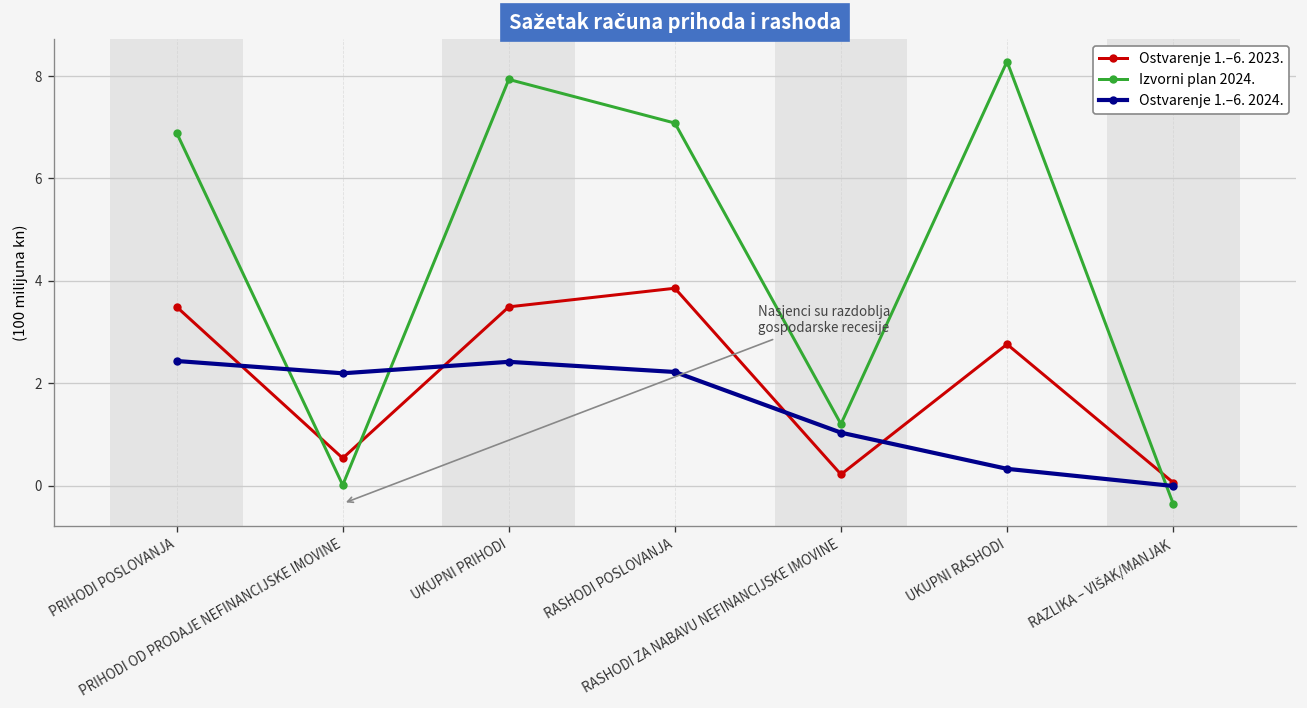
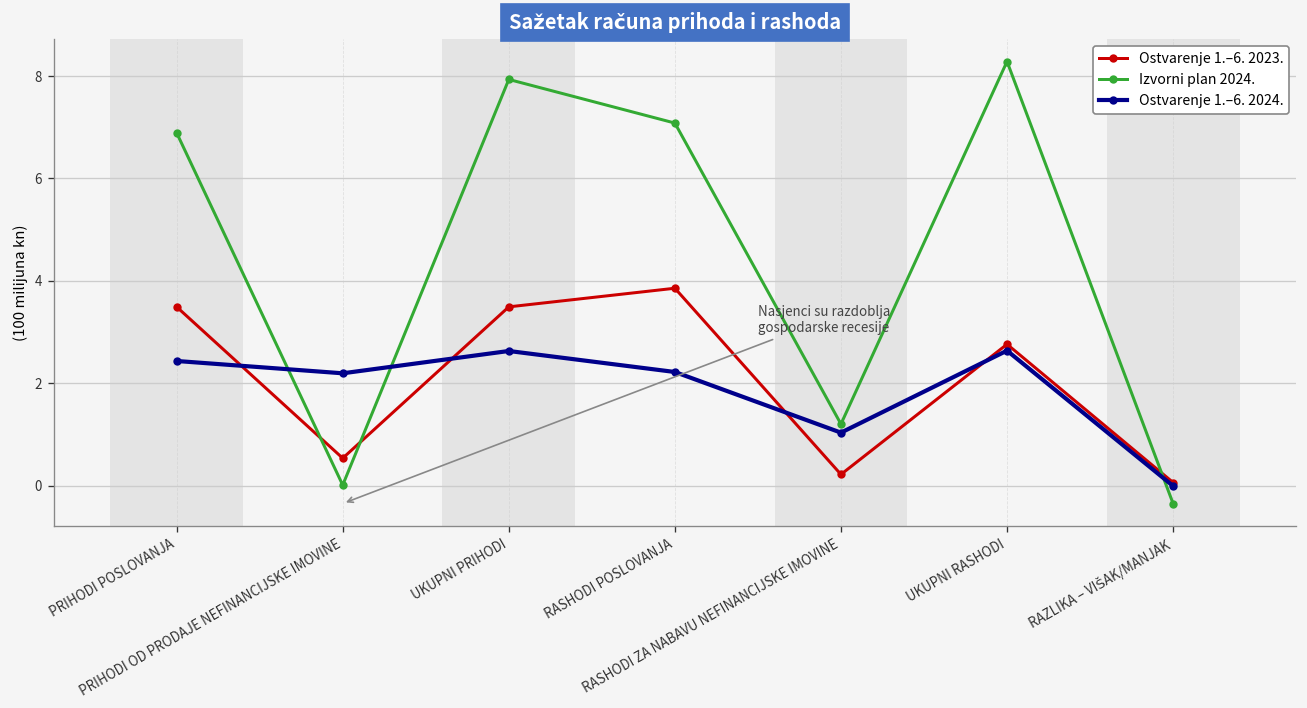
  {
    "Ostvarenje 1.–6. 2023.": {
      "PRIHODI POSLOVANJA": 3.5,
      "PRIHODI OD PRODAJE NEFINANCIJSKE IMOVINE": 0.5,
      "UKUPNI PRIHODI": 3.5,
      "RASHODI POSLOVANJA": 3.9,
      "RASHODI ZA NABAVU NEFINANCIJSKE IMOVINE": 0.2,
      "UKUPNI RASHODI": 2.8,
      "RAZLIKA – VIŠAK/MANJAK": 0.1
    },
    "Izvorni plan 2024.": {
      "PRIHODI POSLOVANJA": 6.9,
      "PRIHODI OD PRODAJE NEFINANCIJSKE IMOVINE": 0.0,
      "UKUPNI PRIHODI": 7.9,
      "RASHODI POSLOVANJA": 7.1,
      "RASHODI ZA NABAVU NEFINANCIJSKE IMOVINE": 1.2,
      "UKUPNI RASHODI": 8.3,
      "RAZLIKA – VIŠAK/MANJAK": -0.4
    },
    "Ostvarenje 1.–6. 2024.": {
      "PRIHODI POSLOVANJA": 2.4,
      "PRIHODI OD PRODAJE NEFINANCIJSKE IMOVINE": 2.2,
-     "UKUPNI PRIHODI": 2.4,
+     "UKUPNI PRIHODI": 2.6,
      "RASHODI POSLOVANJA": 2.2,
      "RASHODI ZA NABAVU NEFINANCIJSKE IMOVINE": 1.0,
-     "UKUPNI RASHODI": 0.3,
+     "UKUPNI RASHODI": 2.6,
      "RAZLIKA – VIŠAK/MANJAK": 0.0
    }
  }
